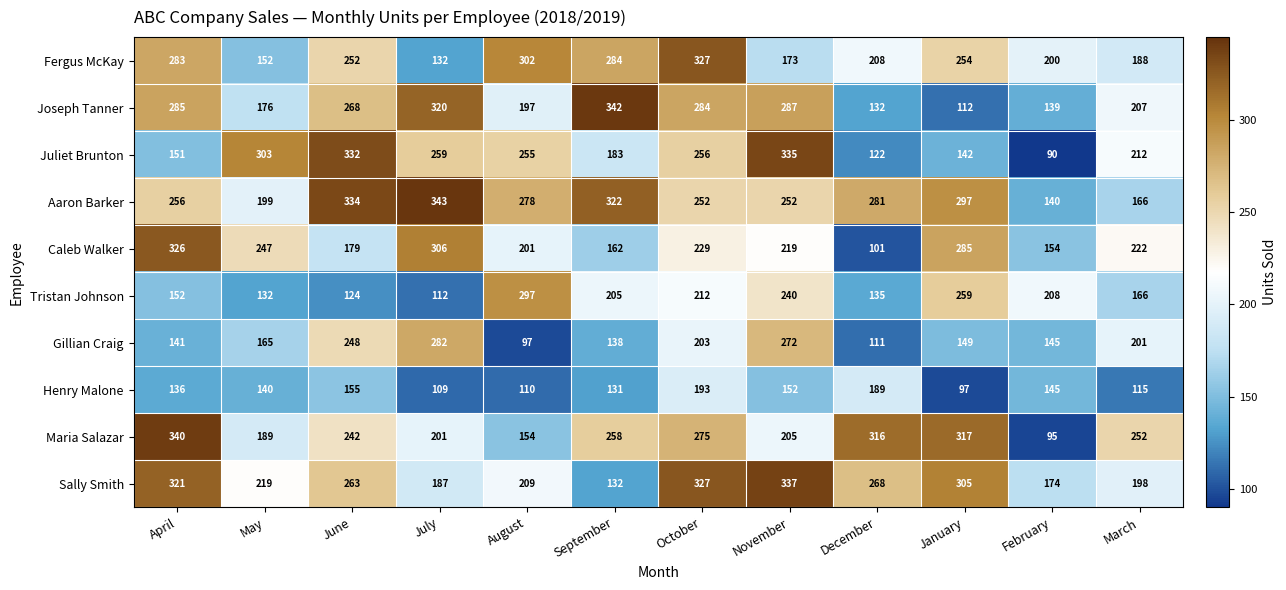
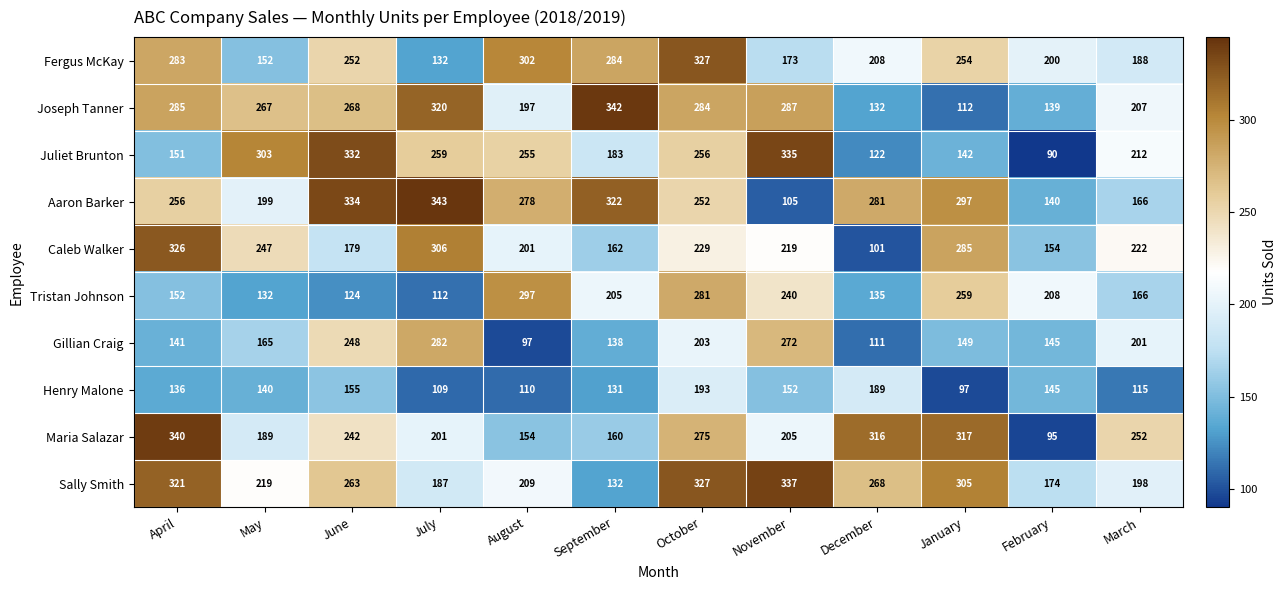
  {
    "Fergus McKay": {
      "April": 283,
      "May": 152,
      "June": 252,
      "July": 132,
      "August": 302,
      "September": 284,
      "October": 327,
      "November": 173,
      "December": 208,
      "January": 254,
      "February": 200,
      "March": 188
    },
    "Joseph Tanner": {
      "April": 285,
-     "May": 176,
+     "May": 267,
      "June": 268,
      "July": 320,
      "August": 197,
      "September": 342,
      "October": 284,
      "November": 287,
      "December": 132,
      "January": 112,
      "February": 139,
      "March": 207
    },
    "Juliet Brunton": {
      "April": 151,
      "May": 303,
      "June": 332,
      "July": 259,
      "August": 255,
      "September": 183,
      "October": 256,
      "November": 335,
      "December": 122,
      "January": 142,
      "February": 90,
      "March": 212
    },
    "Aaron Barker": {
      "April": 256,
      "May": 199,
      "June": 334,
      "July": 343,
      "August": 278,
      "September": 322,
      "October": 252,
-     "November": 252,
+     "November": 105,
      "December": 281,
      "January": 297,
      "February": 140,
      "March": 166
    },
    "Caleb Walker": {
      "April": 326,
      "May": 247,
      "June": 179,
      "July": 306,
      "August": 201,
      "September": 162,
      "October": 229,
      "November": 219,
      "December": 101,
      "January": 285,
      "February": 154,
      "March": 222
    },
    "Tristan Johnson": {
      "April": 152,
      "May": 132,
      "June": 124,
      "July": 112,
      "August": 297,
      "September": 205,
-     "October": 212,
+     "October": 281,
      "November": 240,
      "December": 135,
      "January": 259,
      "February": 208,
      "March": 166
    },
    "Gillian Craig": {
      "April": 141,
      "May": 165,
      "June": 248,
      "July": 282,
      "August": 97,
      "September": 138,
      "October": 203,
      "November": 272,
      "December": 111,
      "January": 149,
      "February": 145,
      "March": 201
    },
    "Henry Malone": {
      "April": 136,
      "May": 140,
      "June": 155,
      "July": 109,
      "August": 110,
      "September": 131,
      "October": 193,
      "November": 152,
      "December": 189,
      "January": 97,
      "February": 145,
      "March": 115
    },
    "Maria Salazar": {
      "April": 340,
      "May": 189,
      "June": 242,
      "July": 201,
      "August": 154,
-     "September": 258,
+     "September": 160,
      "October": 275,
      "November": 205,
      "December": 316,
      "January": 317,
      "February": 95,
      "March": 252
    },
    "Sally Smith": {
      "April": 321,
      "May": 219,
      "June": 263,
      "July": 187,
      "August": 209,
      "September": 132,
      "October": 327,
      "November": 337,
      "December": 268,
      "January": 305,
      "February": 174,
      "March": 198
    }
  }
